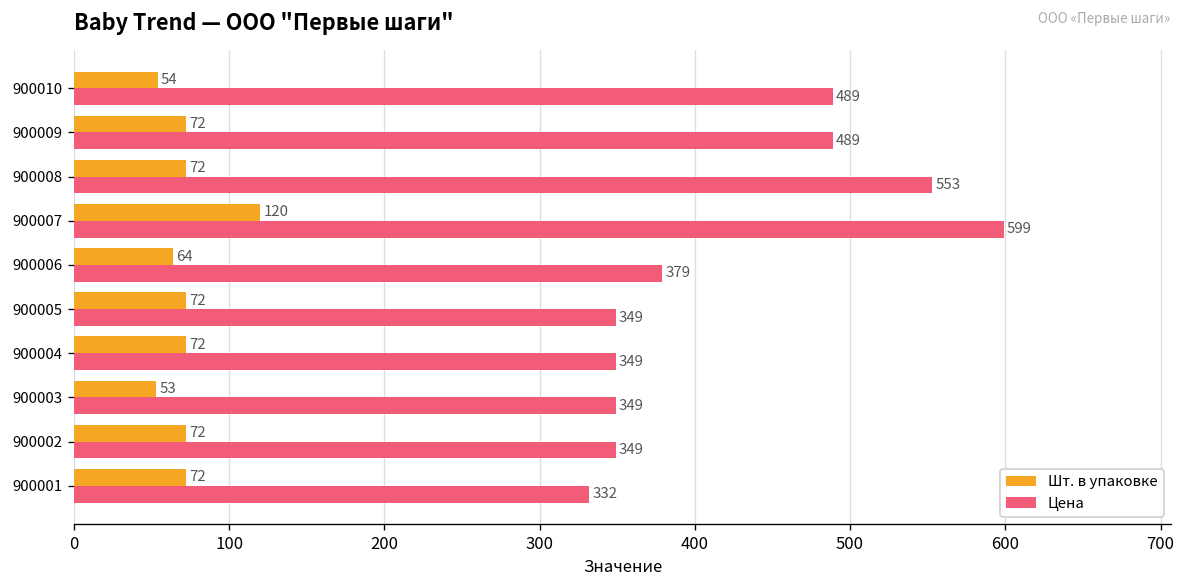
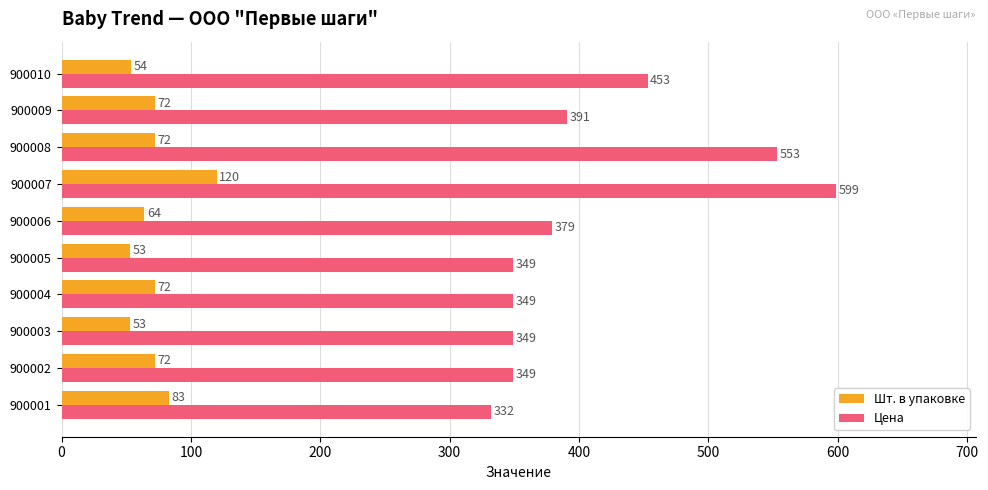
  {
    "Шт. в упаковке": {
      "900010": 54,
      "900009": 72,
      "900008": 72,
      "900007": 120,
      "900006": 64,
-     "900005": 72,
+     "900005": 53,
      "900004": 72,
      "900003": 53,
      "900002": 72,
-     "900001": 72
+     "900001": 83
    },
    "Цена": {
-     "900010": 489,
-     "900009": 489,
+     "900010": 453,
+     "900009": 391,
      "900008": 553,
      "900007": 599,
      "900006": 379,
      "900005": 349,
      "900004": 349,
      "900003": 349,
      "900002": 349,
      "900001": 332
    }
  }
